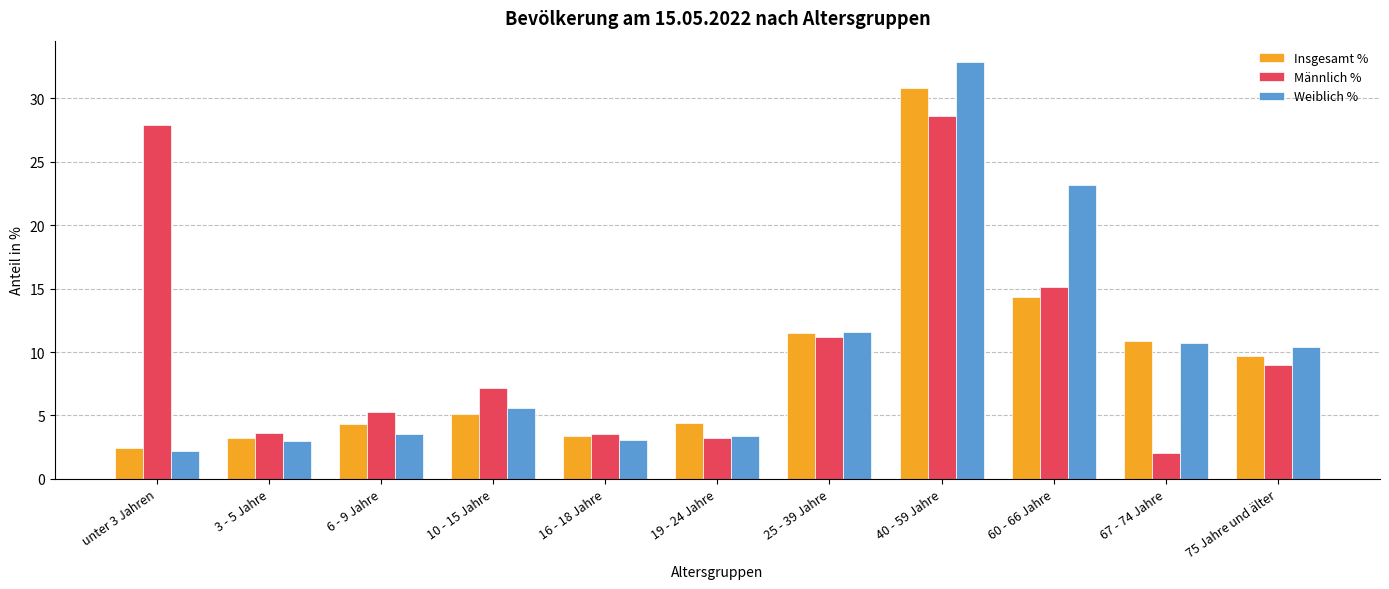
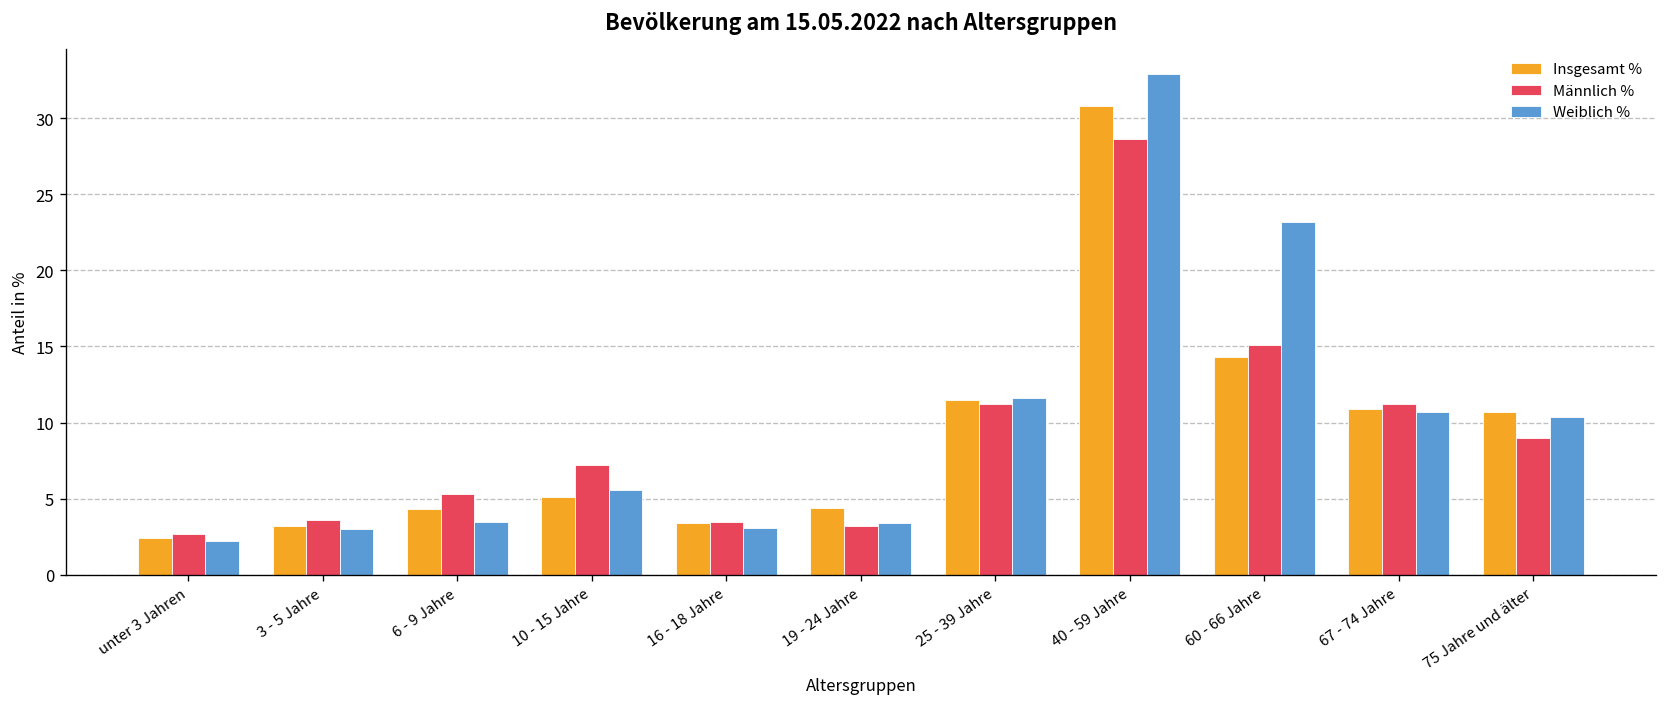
  {
    "Insgesamt %": {
      "unter 3 Jahren": 2.4,
      "3 - 5 Jahre": 3.2,
      "6 - 9 Jahre": 4.3,
      "10 - 15 Jahre": 5.1,
      "16 - 18 Jahre": 3.4,
      "19 - 24 Jahre": 4.4,
      "25 - 39 Jahre": 11.5,
      "40 - 59 Jahre": 30.8,
      "60 - 66 Jahre": 14.3,
      "67 - 74 Jahre": 10.9,
-     "75 Jahre und älter": 9.7
+     "75 Jahre und älter": 10.7
    },
    "Männlich %": {
-     "unter 3 Jahren": 27.9,
+     "unter 3 Jahren": 2.7,
      "3 - 5 Jahre": 3.6,
      "6 - 9 Jahre": 5.3,
      "10 - 15 Jahre": 7.2,
      "16 - 18 Jahre": 3.5,
      "19 - 24 Jahre": 3.2,
      "25 - 39 Jahre": 11.2,
      "40 - 59 Jahre": 28.6,
      "60 - 66 Jahre": 15.1,
-     "67 - 74 Jahre": 2.0,
+     "67 - 74 Jahre": 11.2,
      "75 Jahre und älter": 9.0
    },
    "Weiblich %": {
      "unter 3 Jahren": 2.2,
      "3 - 5 Jahre": 3.0,
      "6 - 9 Jahre": 3.5,
      "10 - 15 Jahre": 5.6,
      "16 - 18 Jahre": 3.1,
      "19 - 24 Jahre": 3.4,
      "25 - 39 Jahre": 11.6,
      "40 - 59 Jahre": 32.9,
      "60 - 66 Jahre": 23.2,
      "67 - 74 Jahre": 10.7,
      "75 Jahre und älter": 10.4
    }
  }
